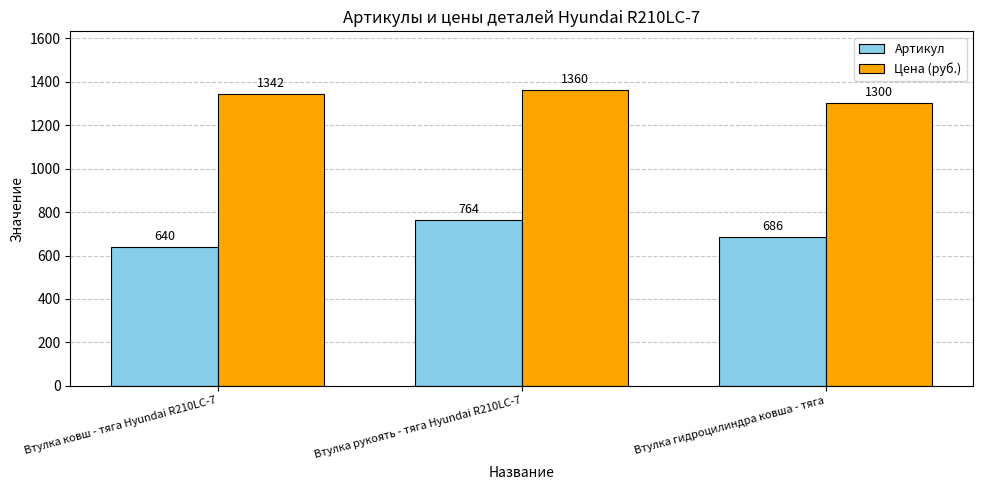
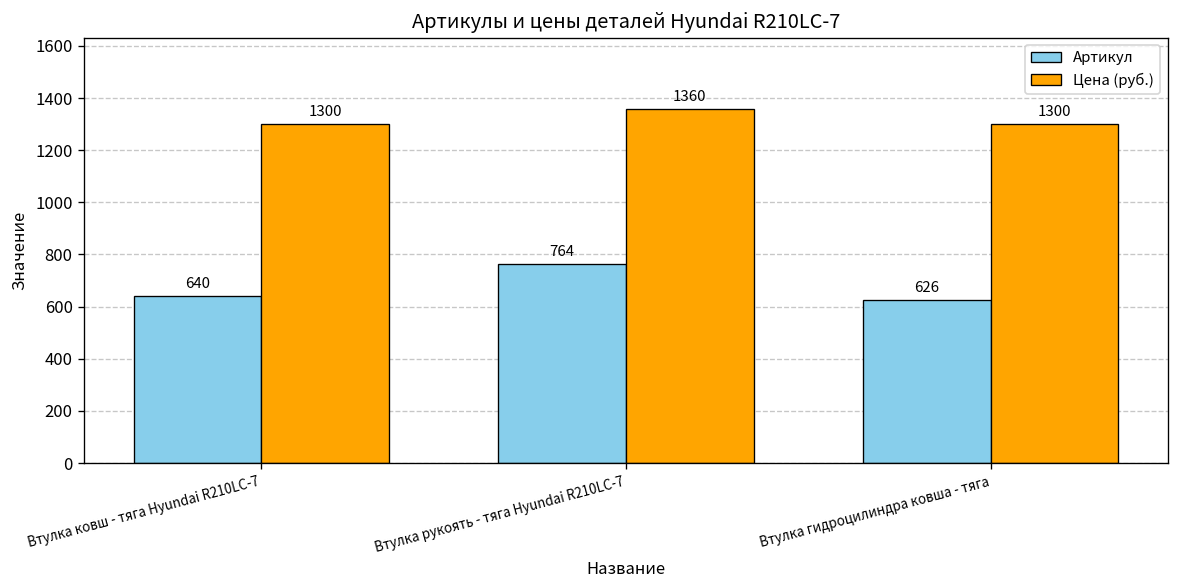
  {
    "Артикул": {
      "Втулка ковш - тяга Hyundai R210LC-7": 640,
      "Втулка рукоять - тяга Hyundai R210LC-7": 764,
-     "Втулка гидроцилиндра ковша - тяга": 686
+     "Втулка гидроцилиндра ковша - тяга": 626
    },
    "Цена (руб.)": {
-     "Втулка ковш - тяга Hyundai R210LC-7": 1342,
+     "Втулка ковш - тяга Hyundai R210LC-7": 1300,
      "Втулка рукоять - тяга Hyundai R210LC-7": 1360,
      "Втулка гидроцилиндра ковша - тяга": 1300
    }
  }
